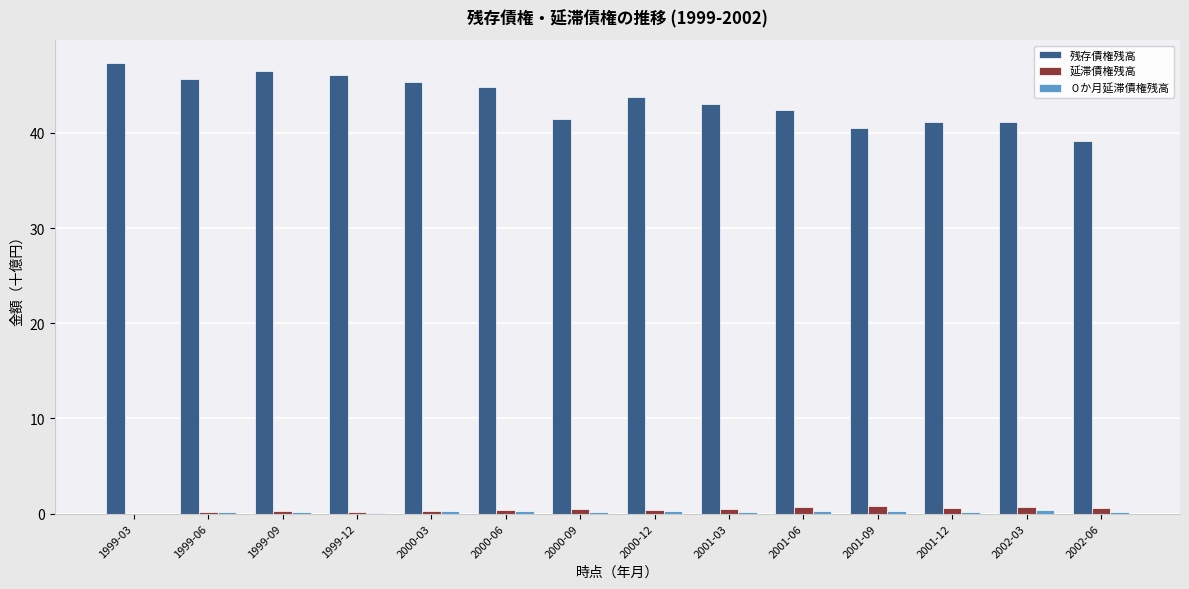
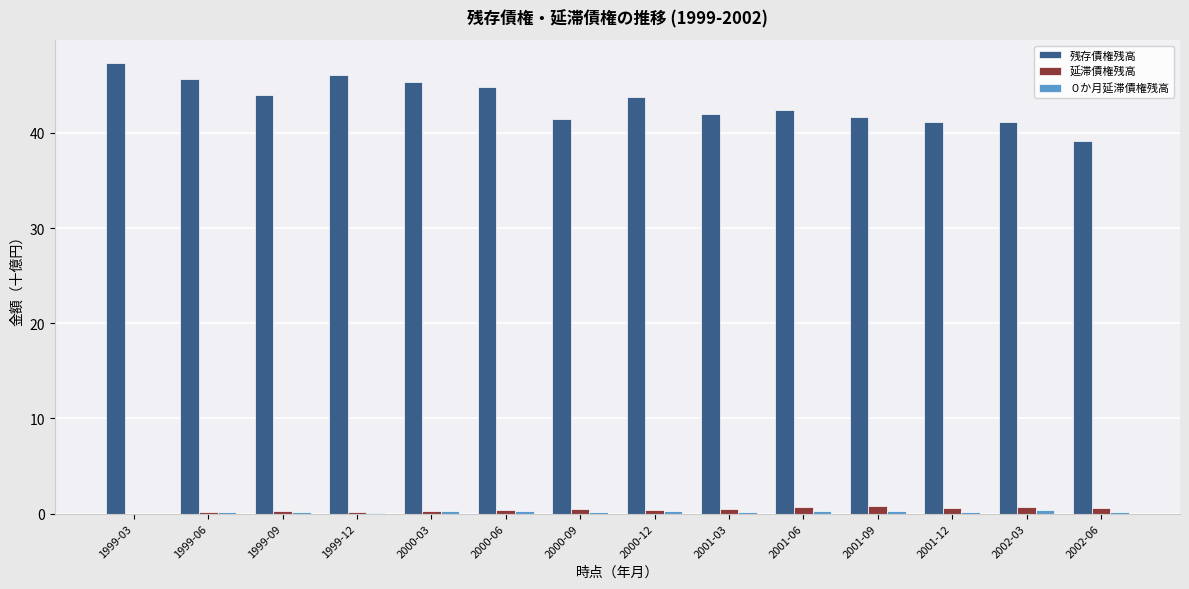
  {
    "残存債権残高": {
      "1999-03": 47,
      "1999-06": 46,
-     "1999-09": 46,
+     "1999-09": 44,
      "1999-12": 46,
      "2000-03": 45,
      "2000-06": 45,
      "2000-09": 41,
      "2000-12": 44,
-     "2001-03": 43,
+     "2001-03": 42,
      "2001-06": 42,
-     "2001-09": 40,
+     "2001-09": 42,
      "2001-12": 41,
      "2002-03": 41,
      "2002-06": 39
    },
    "延滞債権残高": {
      "1999-03": 0,
      "1999-09": 0,
      "2000-03": 0,
      "2000-06": 0,
      "2000-09": 0,
      "2000-12": 0,
      "2001-03": 1,
      "2001-06": 1,
      "2001-09": 1,
      "2001-12": 1,
      "2002-03": 1,
      "2002-06": 1
    },
    "０か月延滞債権残高": {
      "1999-03": 0,
      "2001-06": 0,
      "2001-09": 0,
      "2002-03": 0
    }
  }
